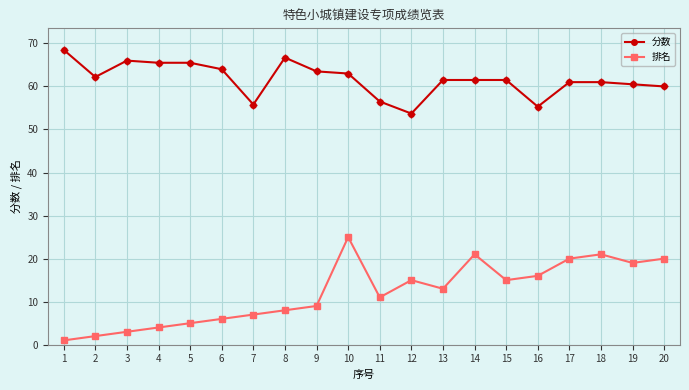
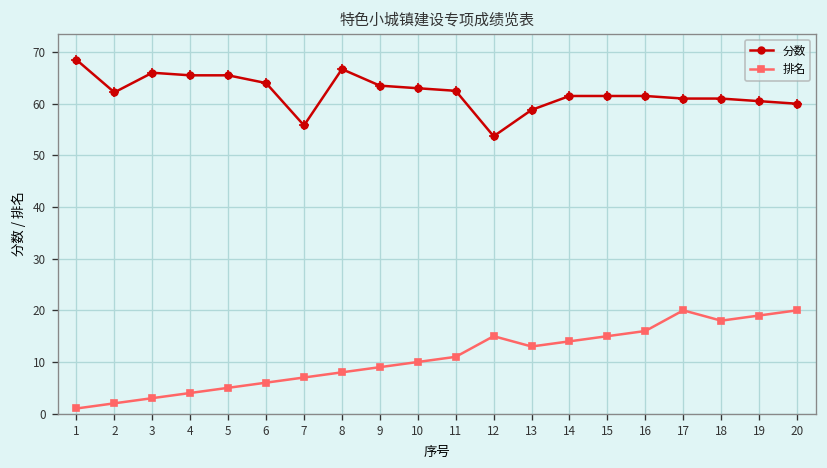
  {
    "分数": {
      "1": 69,
      "2": 62,
      "3": 66,
      "4": 66,
      "5": 66,
      "6": 64,
      "7": 56,
      "8": 67,
      "9": 64,
      "10": 63,
-     "11": 57,
+     "11": 63,
      "12": 54,
-     "13": 62,
+     "13": 59,
      "14": 62,
      "15": 62,
-     "16": 55,
+     "16": 62,
      "17": 61,
      "18": 61,
      "19": 61,
      "20": 60
    },
    "排名": {
      "1": 1,
      "2": 2,
      "3": 3,
      "4": 4,
      "5": 5,
      "6": 6,
      "7": 7,
      "8": 8,
      "9": 9,
-     "10": 25,
+     "10": 10,
      "11": 11,
      "12": 15,
      "13": 13,
-     "14": 21,
+     "14": 14,
      "15": 15,
      "16": 16,
      "17": 20,
-     "18": 21,
+     "18": 18,
      "19": 19,
      "20": 20
    }
  }
